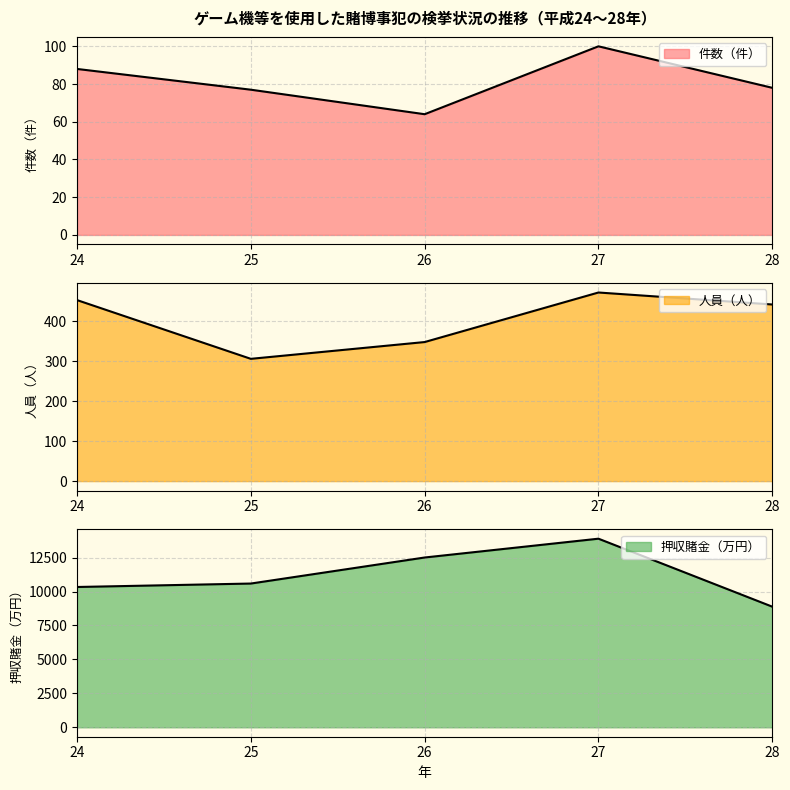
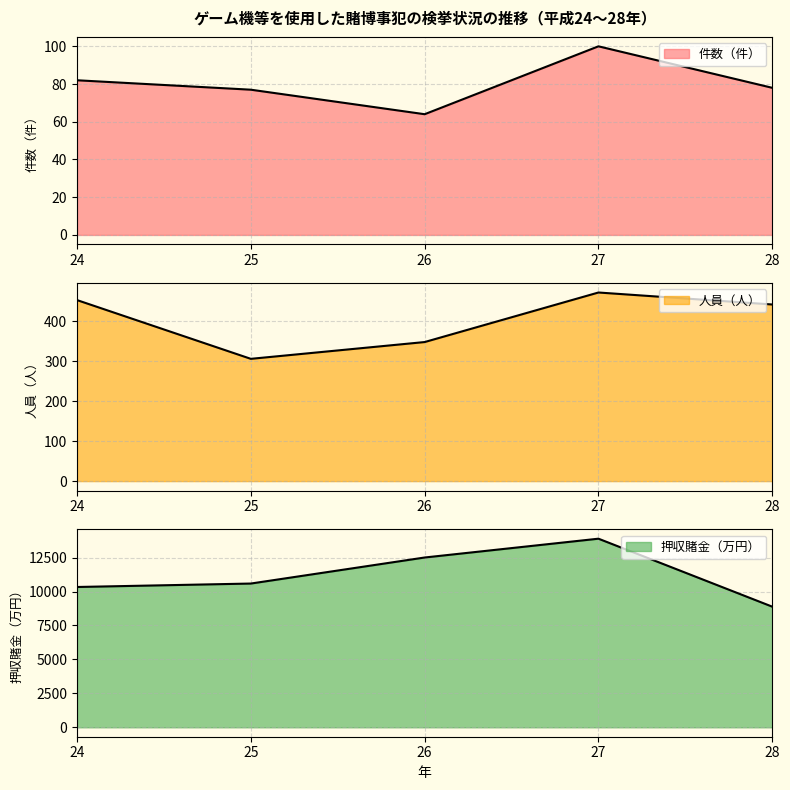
  {
    "ゲーム機等を使用した賭博事犯の検挙状況の推移（平成24～28年）": {
-     "24": 88,
+     "24": 82,
      "25": 77,
      "26": 64,
      "27": 100,
      "28": 78
    }
  }
